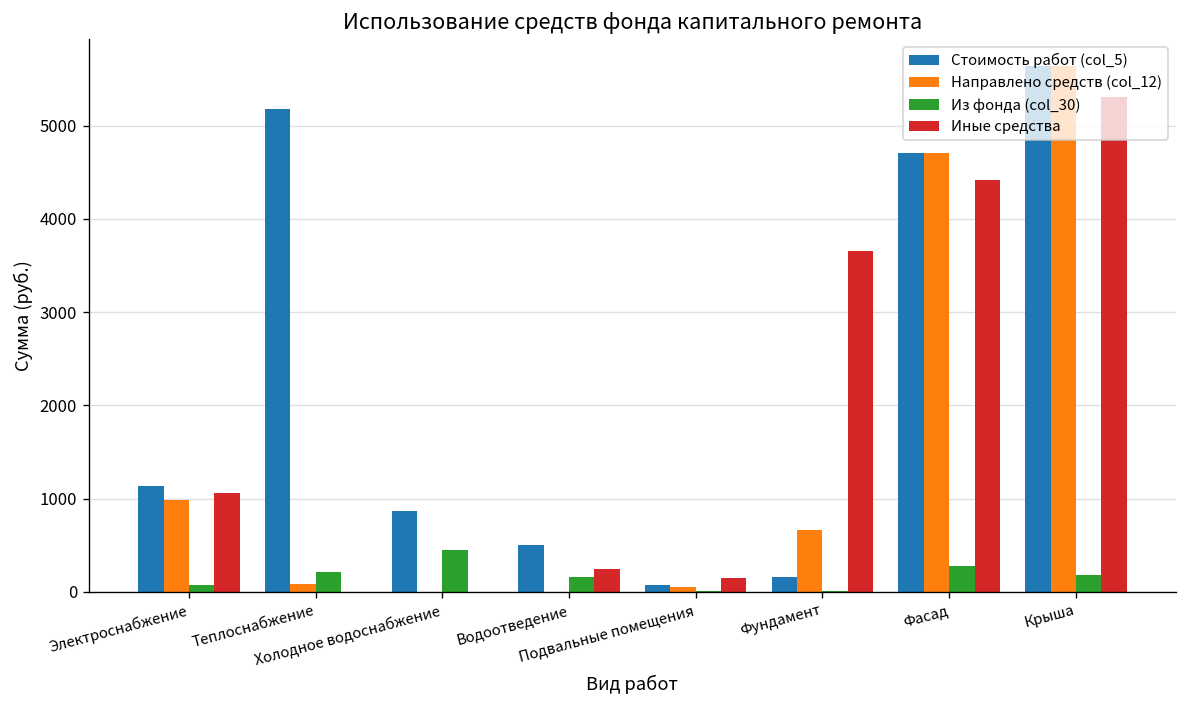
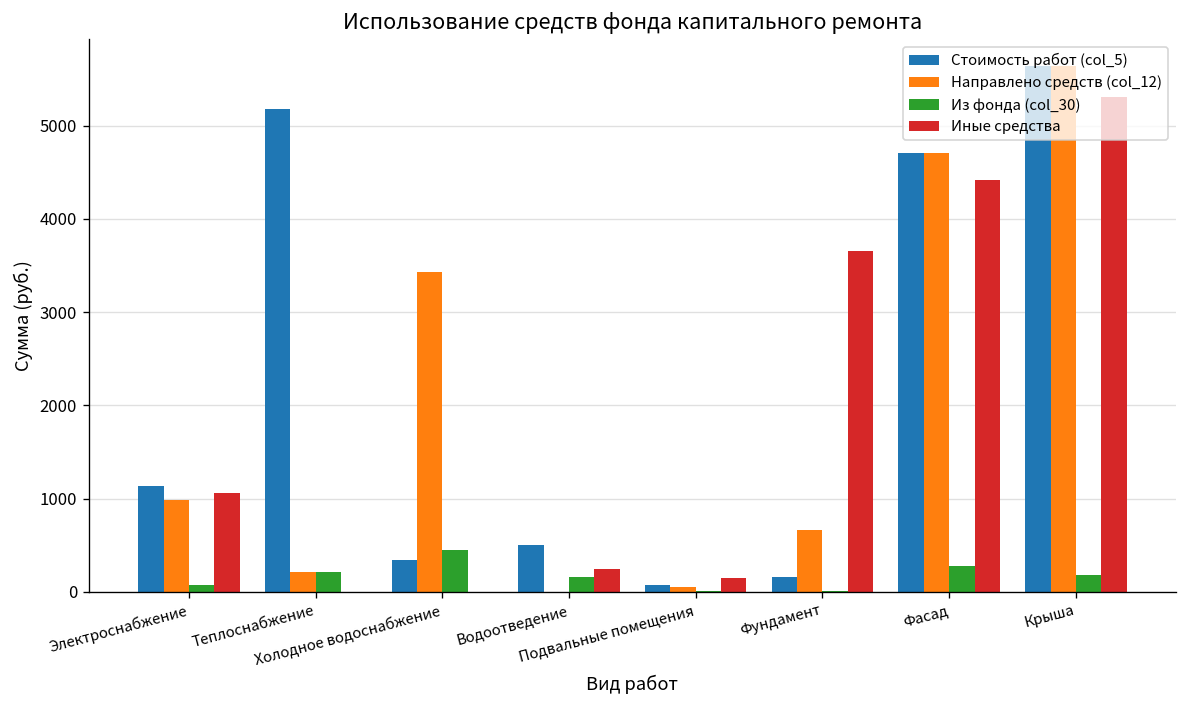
  {
    "Стоимость работ (col_5)": {
      "Электроснабжение": 1100,
      "Теплоснабжение": 5200,
-     "Холодное водоснабжение": 900,
+     "Холодное водоснабжение": 300,
      "Водоотведение": 500,
      "Подвальные помещения": 100,
      "Фундамент": 200,
      "Фасад": 4700
    },
    "Направлено средств (col_12)": {
      "Электроснабжение": 1000,
-     "Теплоснабжение": 100,
-     "Холодное водоснабжение": 0,
+     "Теплоснабжение": 200,
+     "Холодное водоснабжение": 3400,
      "Водоотведение": 0,
      "Подвальные помещения": 100,
      "Фундамент": 700,
      "Фасад": 4700
    },
    "Из фонда (col_30)": {
      "Электроснабжение": 100,
      "Теплоснабжение": 200,
      "Холодное водоснабжение": 400,
      "Водоотведение": 200,
      "Фасад": 300,
      "Крыша": 200
    },
    "Иные средства": {
      "Электроснабжение": 1100,
      "Теплоснабжение": 0,
      "Холодное водоснабжение": 0,
      "Водоотведение": 200,
      "Подвальные помещения": 200,
      "Фундамент": 3700,
      "Фасад": 4400
    }
  }
